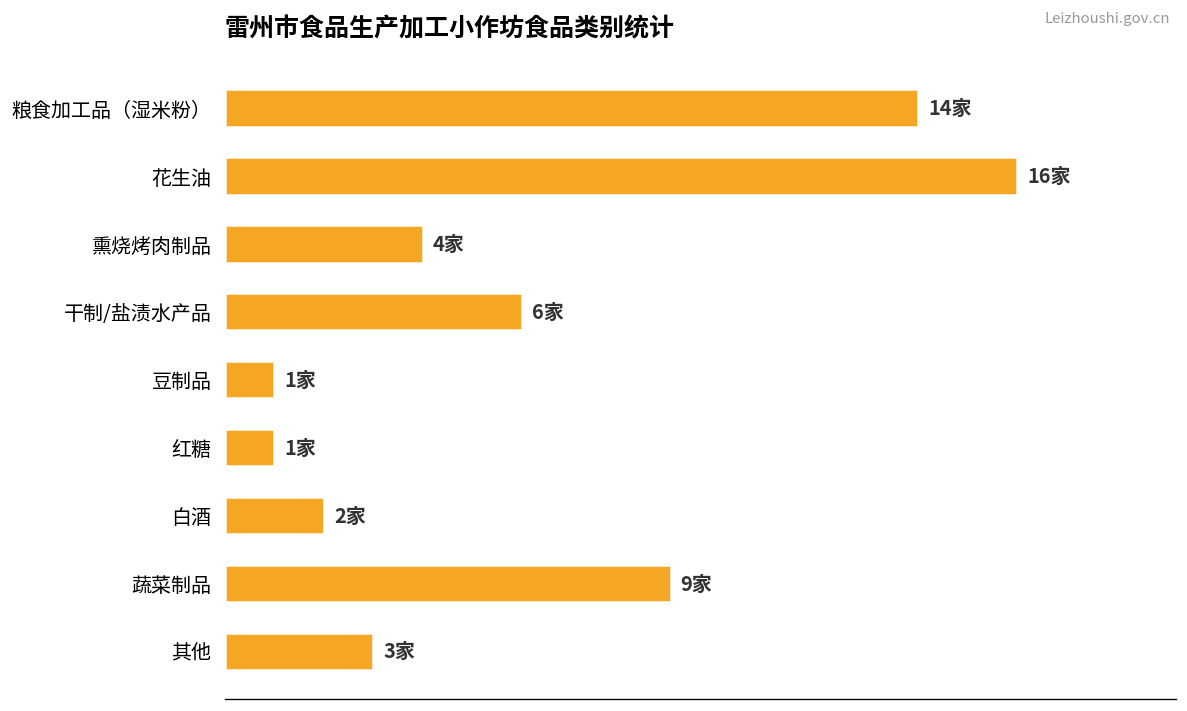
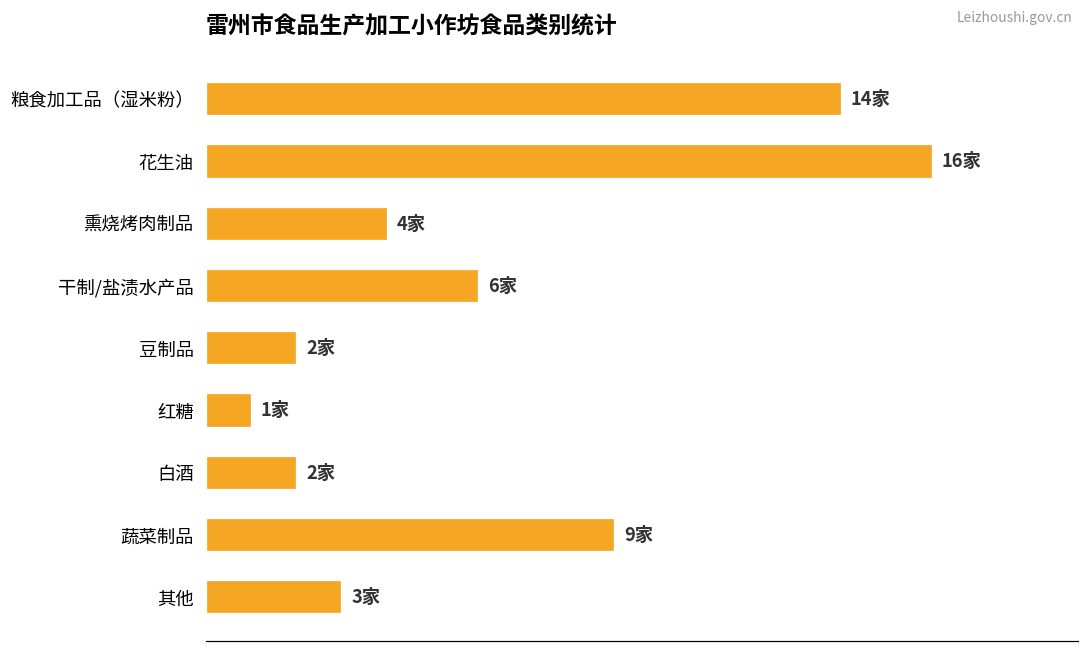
  {
    "粮食加工品（湿米粉）": "14家",
    "花生油": "16家",
    "熏烧烤肉制品": "4家",
    "干制/盐渍水产品": "6家",
-   "豆制品": "1家",
+   "豆制品": "2家",
    "红糖": "1家",
    "白酒": "2家",
    "蔬菜制品": "9家",
    "其他": "3家"
  }
